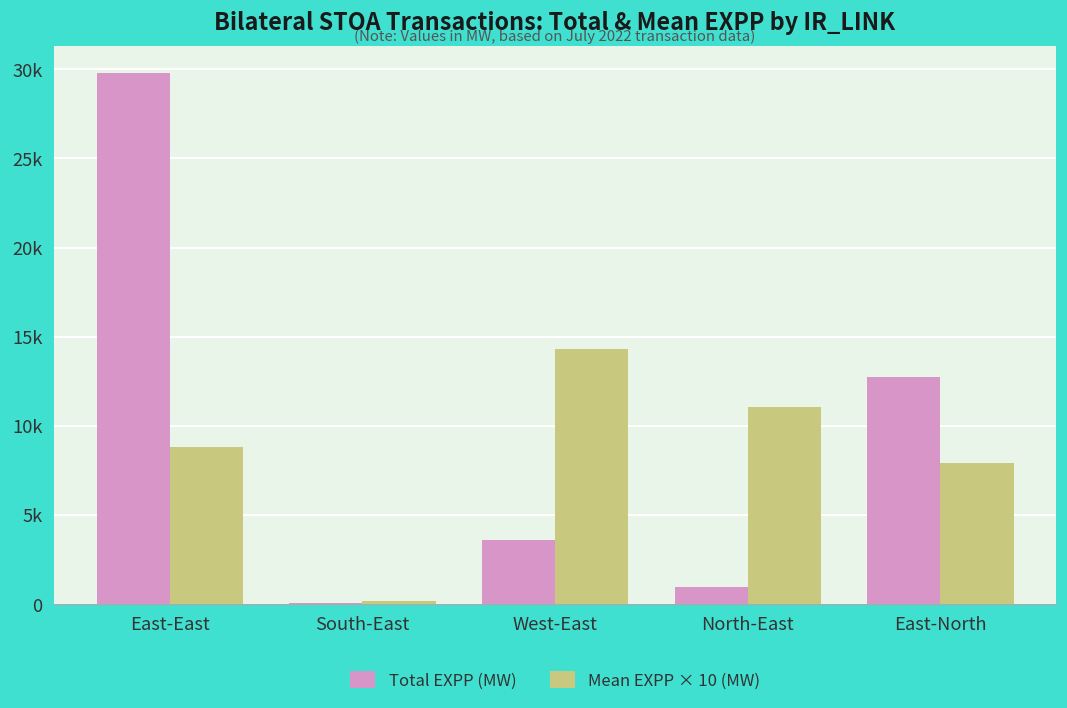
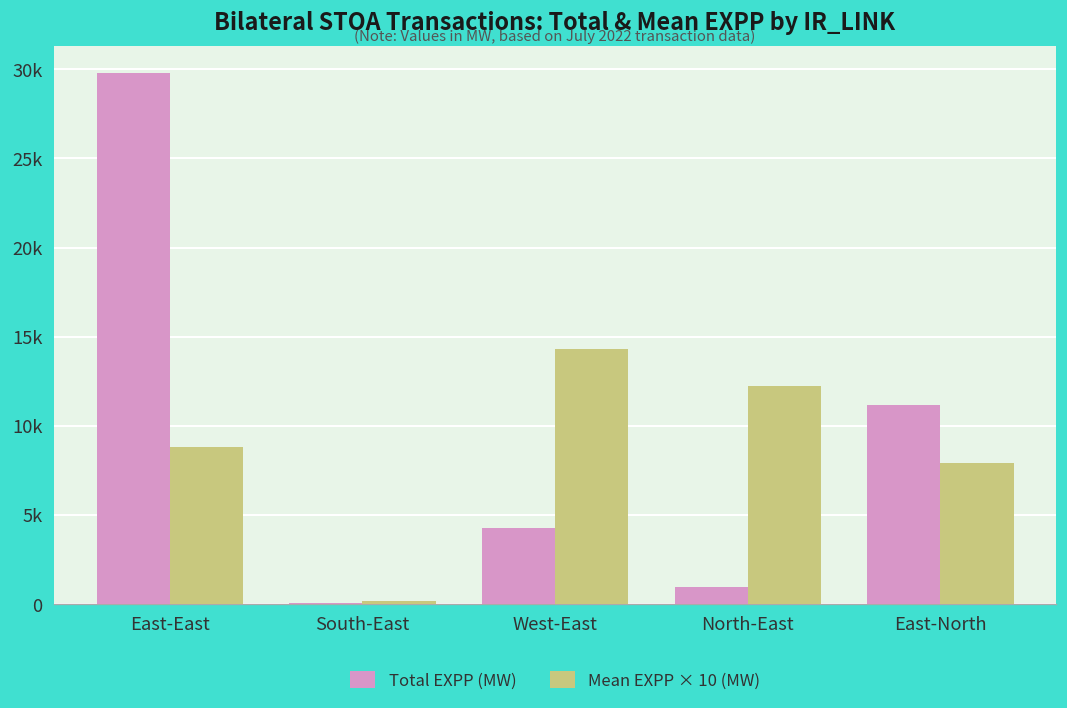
  {
    "Total EXPP (MW)": {
      "East-East": 29800,
-     "West-East": 3600,
+     "West-East": 4300,
      "North-East": 1000,
-     "East-North": 12700
+     "East-North": 11200
    },
    "Mean EXPP × 10 (MW)": {
      "East-East": 8800,
      "South-East": 200,
      "West-East": 14300,
-     "North-East": 11100,
+     "North-East": 12200,
      "East-North": 7900
    }
  }
